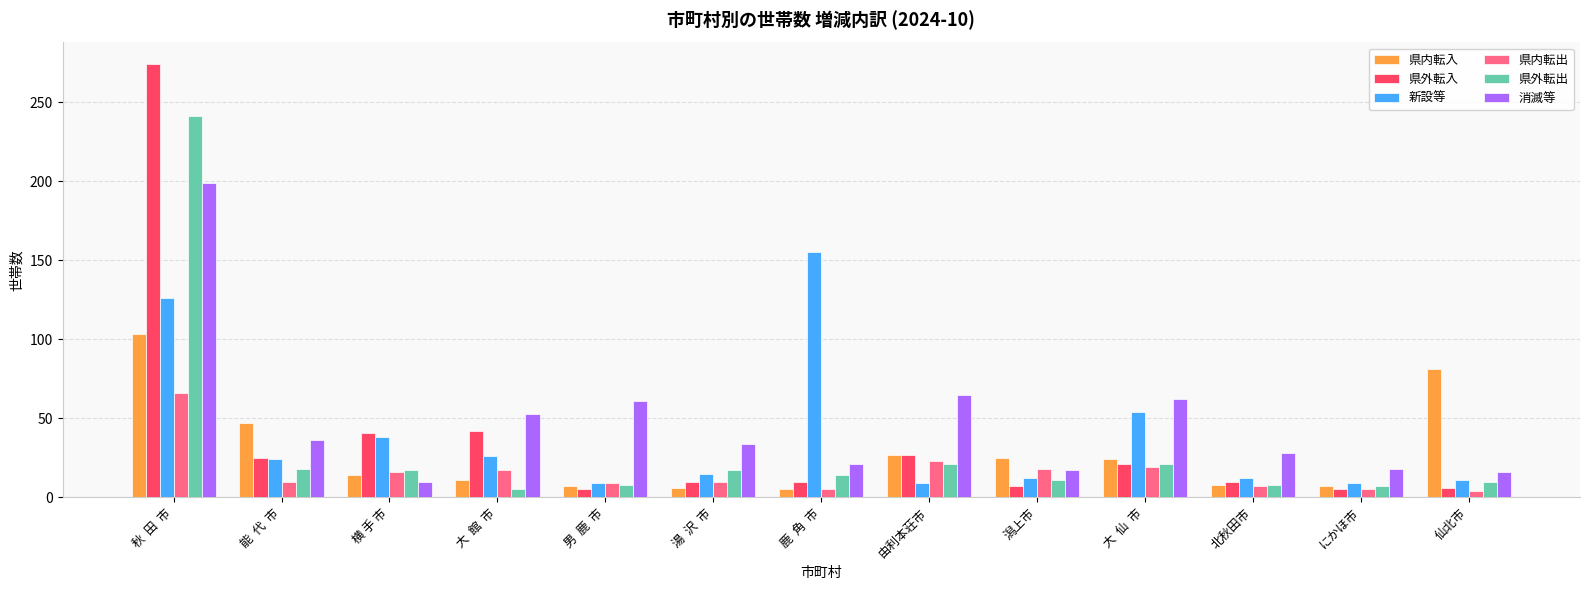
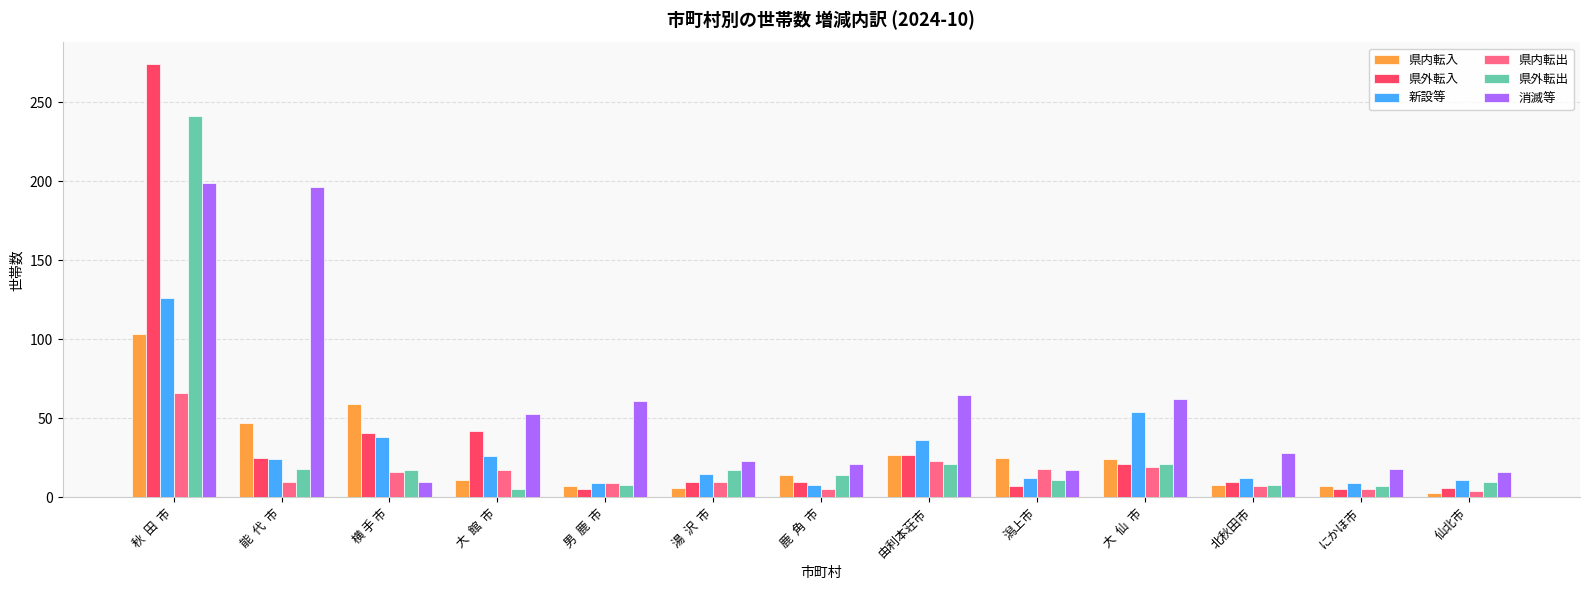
  {
    "県内転入": {
      "秋 田 市": 103,
      "能 代 市": 47,
-     "横 手 市": 14,
+     "横 手 市": 59,
      "大 館 市": 11,
      "男 鹿 市": 7,
      "湯 沢 市": 6,
-     "鹿 角 市": 5,
+     "鹿 角 市": 14,
      "由利本荘市": 27,
      "潟上市": 25,
      "大 仙 市": 24,
      "北秋田市": 8,
      "にかほ市": 7,
-     "仙北市": 81
+     "仙北市": 3
    },
    "新設等": {
      "秋 田 市": 126,
      "能 代 市": 24,
      "横 手 市": 38,
      "大 館 市": 26,
      "男 鹿 市": 9,
      "湯 沢 市": 15,
-     "鹿 角 市": 155,
-     "由利本荘市": 9,
+     "鹿 角 市": 8,
+     "由利本荘市": 36,
      "潟上市": 12,
      "大 仙 市": 54,
      "北秋田市": 12,
      "にかほ市": 9,
      "仙北市": 11
    },
    "県外転出": {
      "秋 田 市": 241,
      "能 代 市": 18,
      "横 手 市": 17,
      "大 館 市": 5,
      "男 鹿 市": 8,
      "湯 沢 市": 17,
      "鹿 角 市": 14,
      "由利本荘市": 21,
      "潟上市": 11,
      "大 仙 市": 21,
      "北秋田市": 8,
      "にかほ市": 7,
      "仙北市": 10
    },
    "消滅等": {
      "秋 田 市": 199,
-     "能 代 市": 36,
+     "能 代 市": 196,
      "横 手 市": 10,
      "大 館 市": 53,
      "男 鹿 市": 61,
-     "湯 沢 市": 34,
+     "湯 沢 市": 23,
      "鹿 角 市": 21,
      "由利本荘市": 65,
      "潟上市": 17,
      "大 仙 市": 62,
      "北秋田市": 28,
      "にかほ市": 18,
      "仙北市": 16
    }
  }
